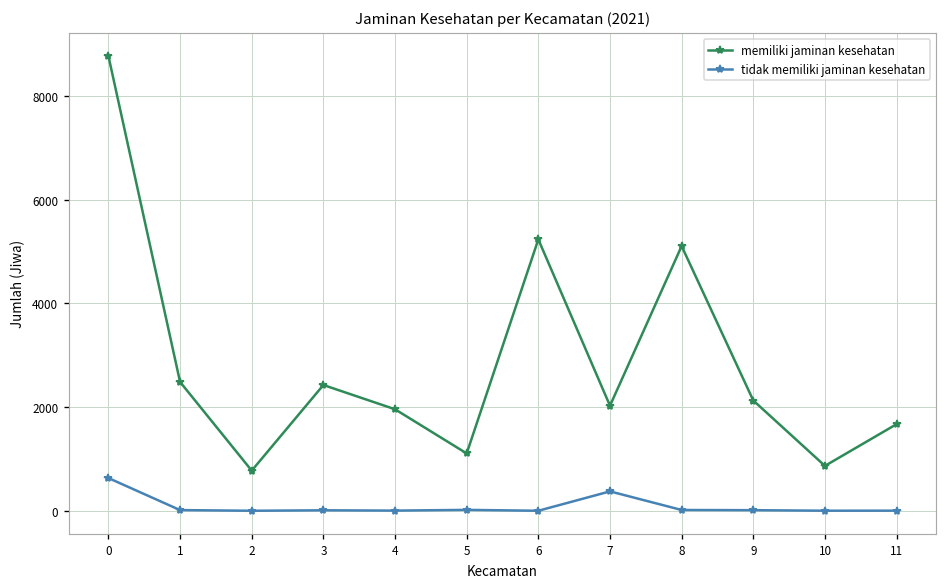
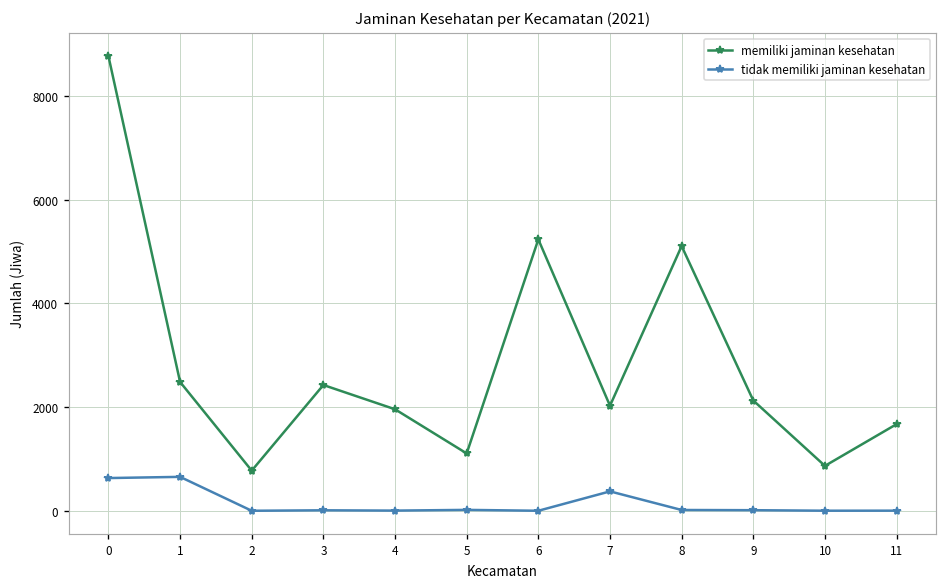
  {
    "memiliki jaminan kesehatan": {
      "0": 8800,
      "1": 2500,
      "2": 800,
      "3": 2400,
      "4": 2000,
      "5": 1100,
      "6": 5200,
      "7": 2000,
      "8": 5100,
      "9": 2100,
      "10": 900,
      "11": 1700
    },
    "tidak memiliki jaminan kesehatan": {
      "0": 600,
-     "1": 0,
+     "1": 700,
      "2": 0,
      "3": 0,
      "4": 0,
      "5": 0,
      "6": 0,
      "7": 400,
      "8": 0,
      "9": 0,
      "10": 0,
      "11": 0
    }
  }
